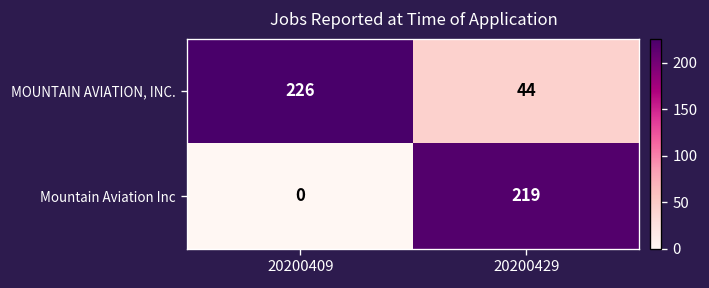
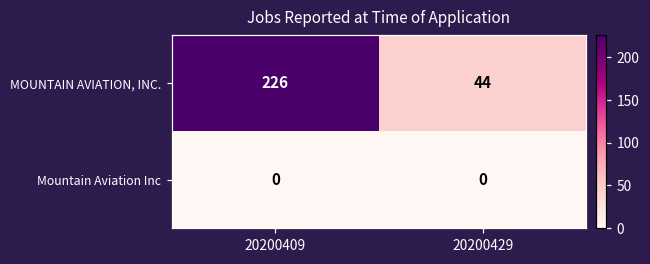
  {
    "MOUNTAIN AVIATION, INC.": {
      "20200409": 226,
      "20200429": 44
    },
    "Mountain Aviation Inc": {
      "20200409": 0,
-     "20200429": 219
+     "20200429": 0
    }
  }
